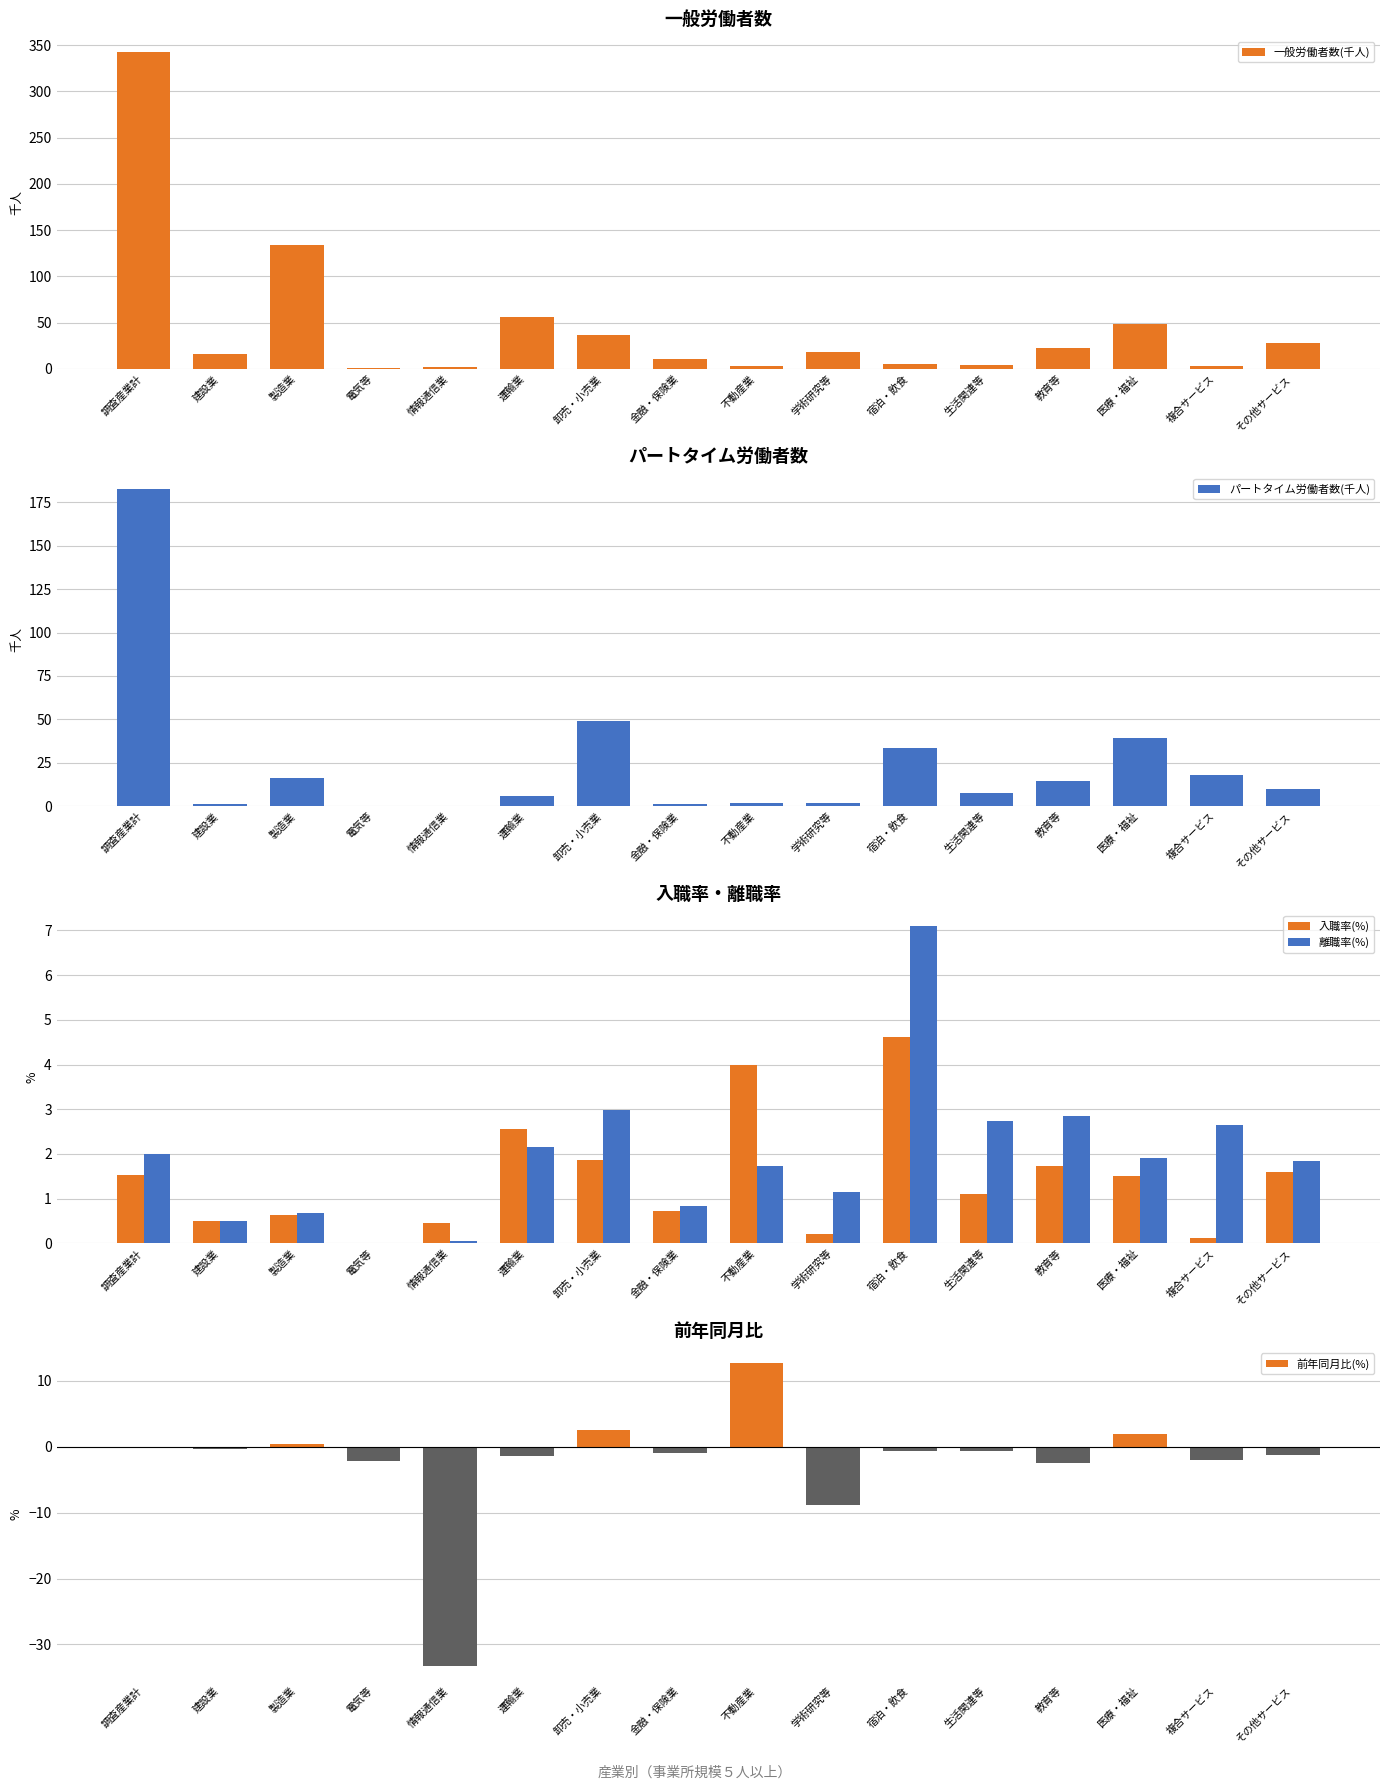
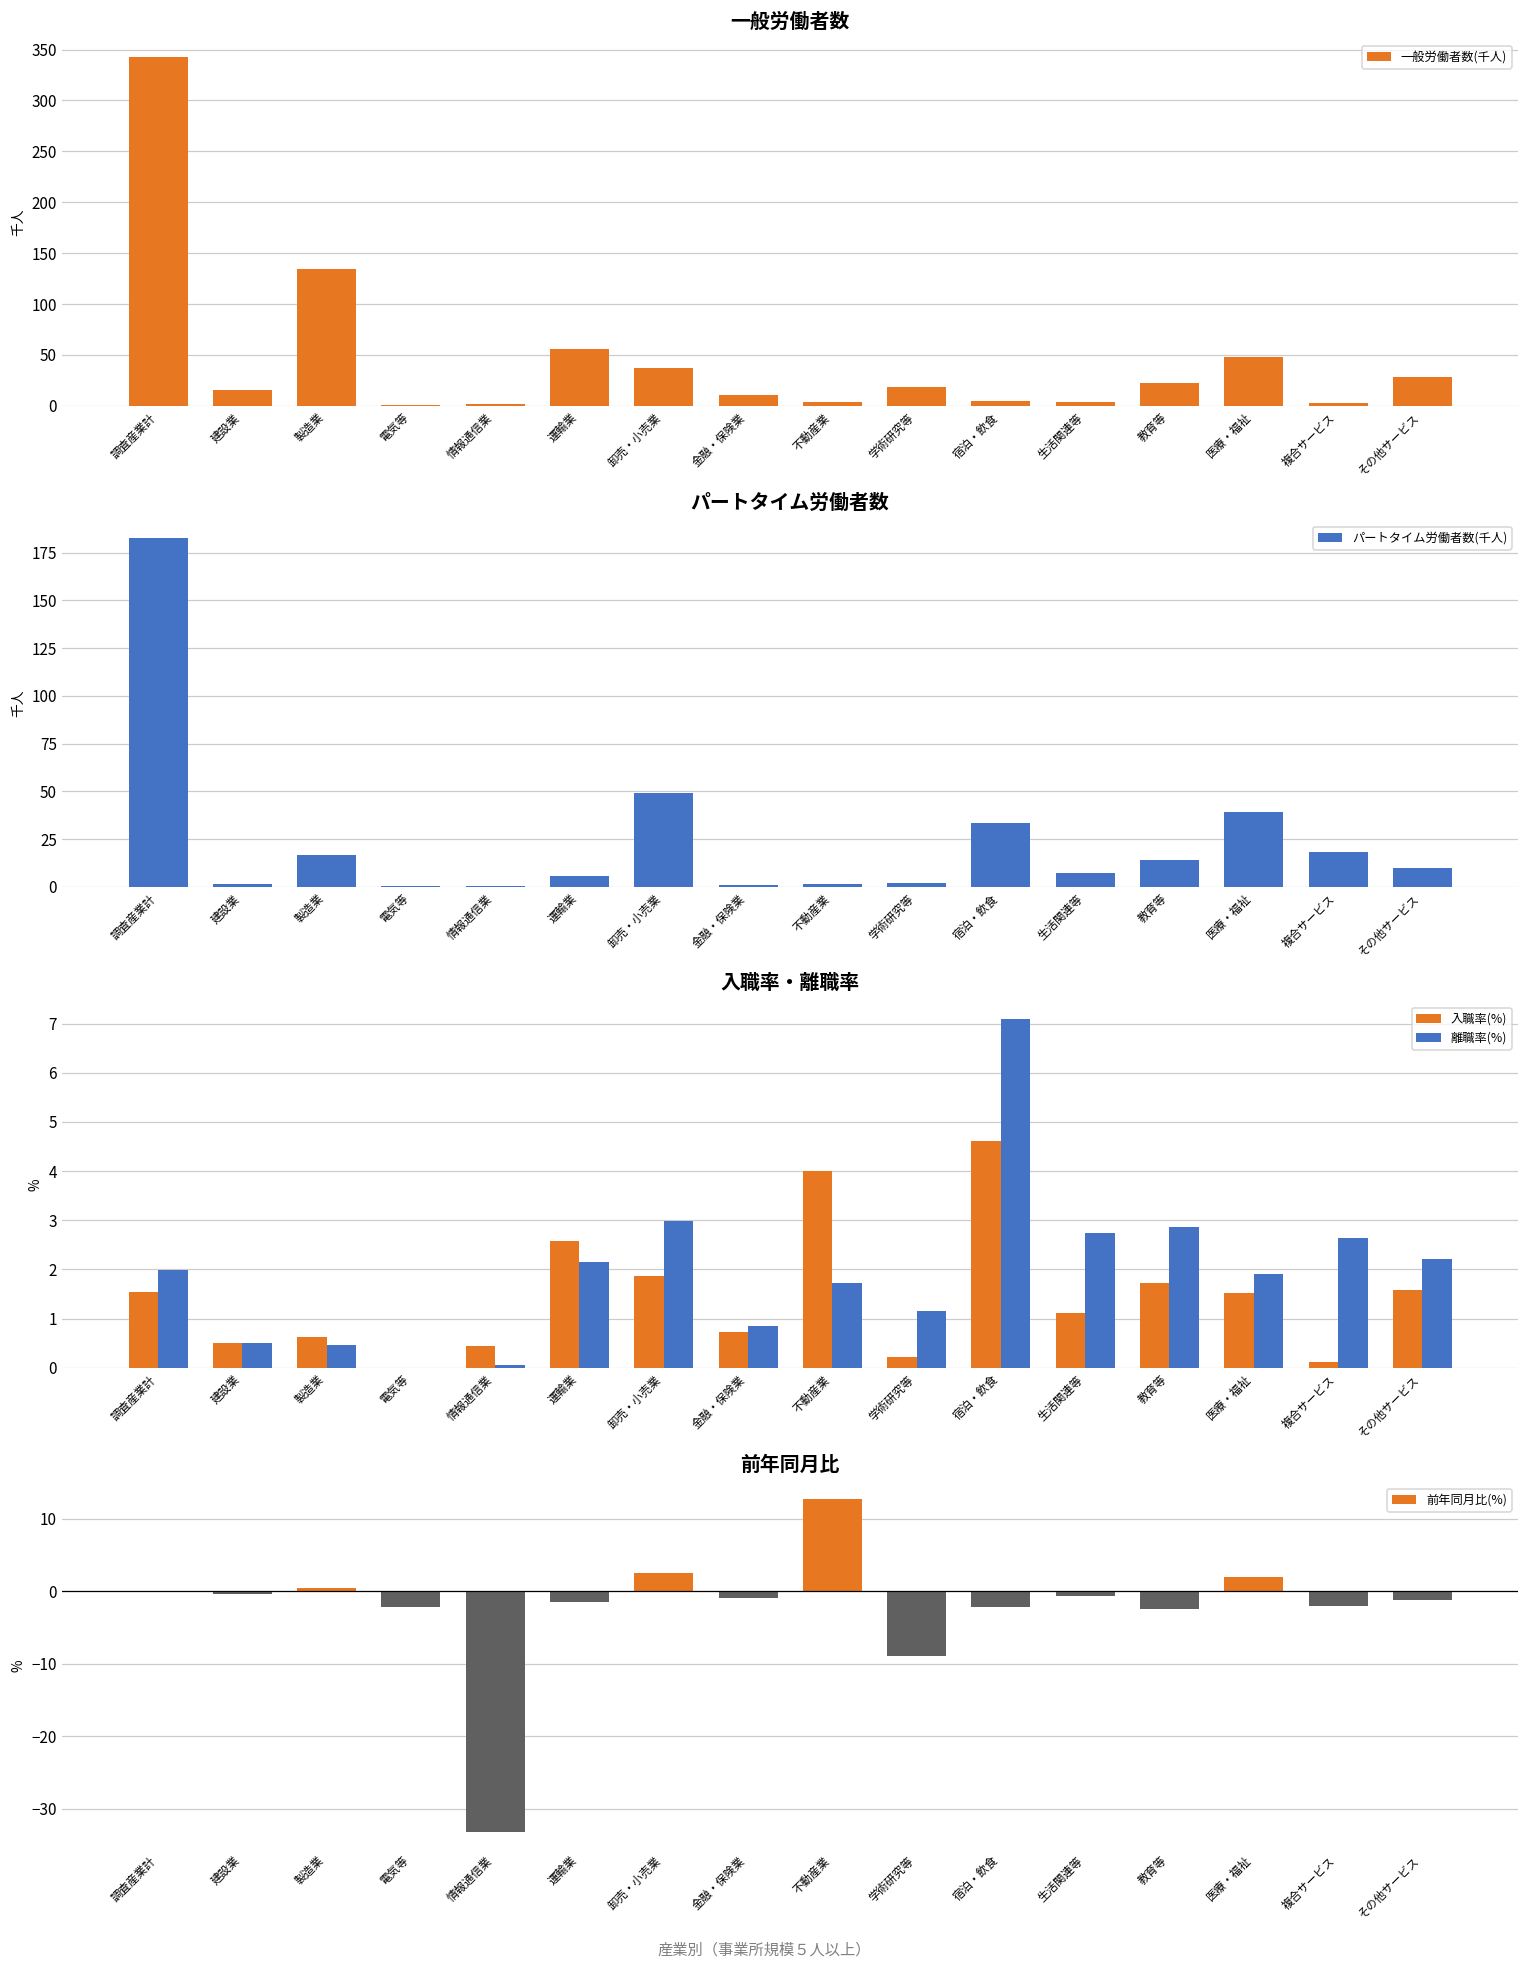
  {
    "一般労働者数": {
      "調査産業計": 340,
      "建設業": 20,
      "製造業": 130,
      "運輸業": 60,
      "卸売・小売業": 40,
      "金融・保険業": 10,
      "不動産業": 0,
      "学術研究等": 20,
      "宿泊・飲食": 0,
      "生活関連等": 0,
      "教育等": 20,
      "医療・福祉": 50,
      "複合サービス": 0,
      "その他サービス": 30
    },
    "パートタイム労働者数": {
      "調査産業計": 183,
      "製造業": 16,
      "運輸業": 6,
      "卸売・小売業": 49,
      "不動産業": 2,
      "学術研究等": 2,
      "宿泊・飲食": 33,
      "生活関連等": 7,
      "教育等": 14,
      "医療・福祉": 39,
      "複合サービス": 18,
      "その他サービス": 10
    },
    "入職率・離職率": {
      "入職率(%)": {
        "調査産業計": 1.5,
        "建設業": 0.5,
        "製造業": 0.6,
        "電気等": 0.0,
        "情報通信業": 0.5,
        "運輸業": 2.6,
        "卸売・小売業": 1.9,
        "金融・保険業": 0.7,
        "不動産業": 4.0,
        "学術研究等": 0.2,
        "宿泊・飲食": 4.6,
        "生活関連等": 1.1,
        "教育等": 1.7,
        "医療・福祉": 1.5,
        "複合サービス": 0.1,
        "その他サービス": 1.6
      },
      "離職率(%)": {
        "調査産業計": 2.0,
        "建設業": 0.5,
-       "製造業": 0.7,
+       "製造業": 0.5,
        "電気等": 0.0,
        "運輸業": 2.2,
        "卸売・小売業": 3.0,
        "金融・保険業": 0.8,
        "不動産業": 1.7,
        "学術研究等": 1.2,
        "宿泊・飲食": 7.1,
        "生活関連等": 2.7,
        "教育等": 2.9,
        "医療・福祉": 1.9,
        "複合サービス": 2.6,
-       "その他サービス": 1.9
+       "その他サービス": 2.2
      }
    },
    "前年同月比": {
      "調査産業計": 0,
      "建設業": 0,
      "製造業": 0,
      "電気等": -2,
      "情報通信業": -33,
      "運輸業": -1,
      "卸売・小売業": 3,
      "金融・保険業": -1,
      "不動産業": 13,
      "学術研究等": -9,
-     "宿泊・飲食": -1,
+     "宿泊・飲食": -2,
      "生活関連等": -1,
      "教育等": -3,
      "医療・福祉": 2,
      "複合サービス": -2,
      "その他サービス": -1
    }
  }
